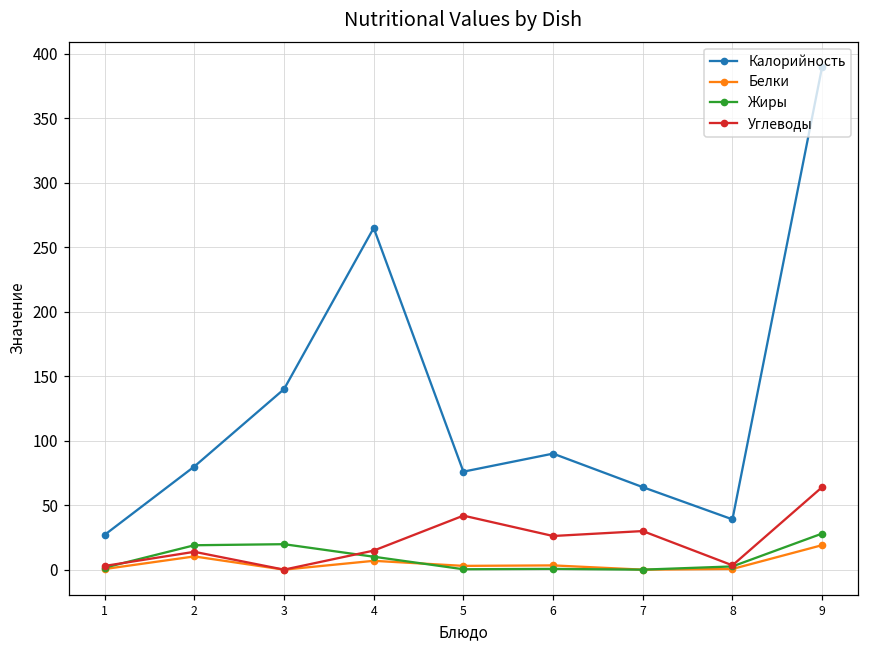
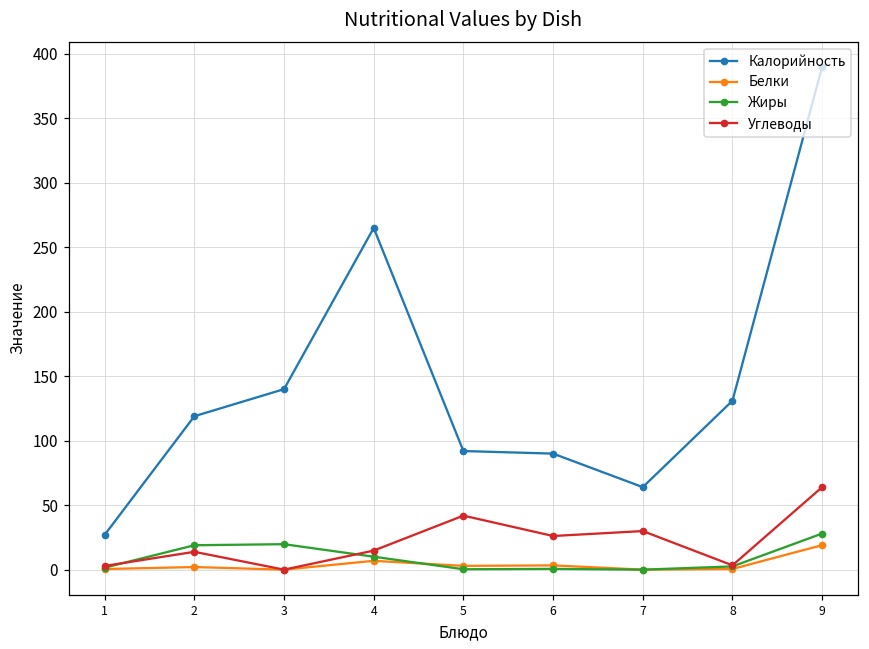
  {
    "Калорийность": {
      "1": 27,
-     "2": 80,
+     "2": 119,
      "3": 140,
      "4": 265,
-     "5": 76,
+     "5": 92,
      "6": 90,
      "7": 64,
-     "8": 39
+     "8": 131
    },
    "Белки": {
-     "2": 10,
+     "2": 2,
      "4": 7,
      "5": 3,
      "6": 3,
      "9": 19
    },
    "Жиры": {
      "2": 19,
      "3": 20,
      "4": 10,
      "5": 0,
      "6": 1,
      "9": 28
    },
    "Углеводы": {
      "2": 14,
      "4": 15,
      "5": 42,
      "6": 26,
      "7": 30,
      "9": 64
    }
  }
